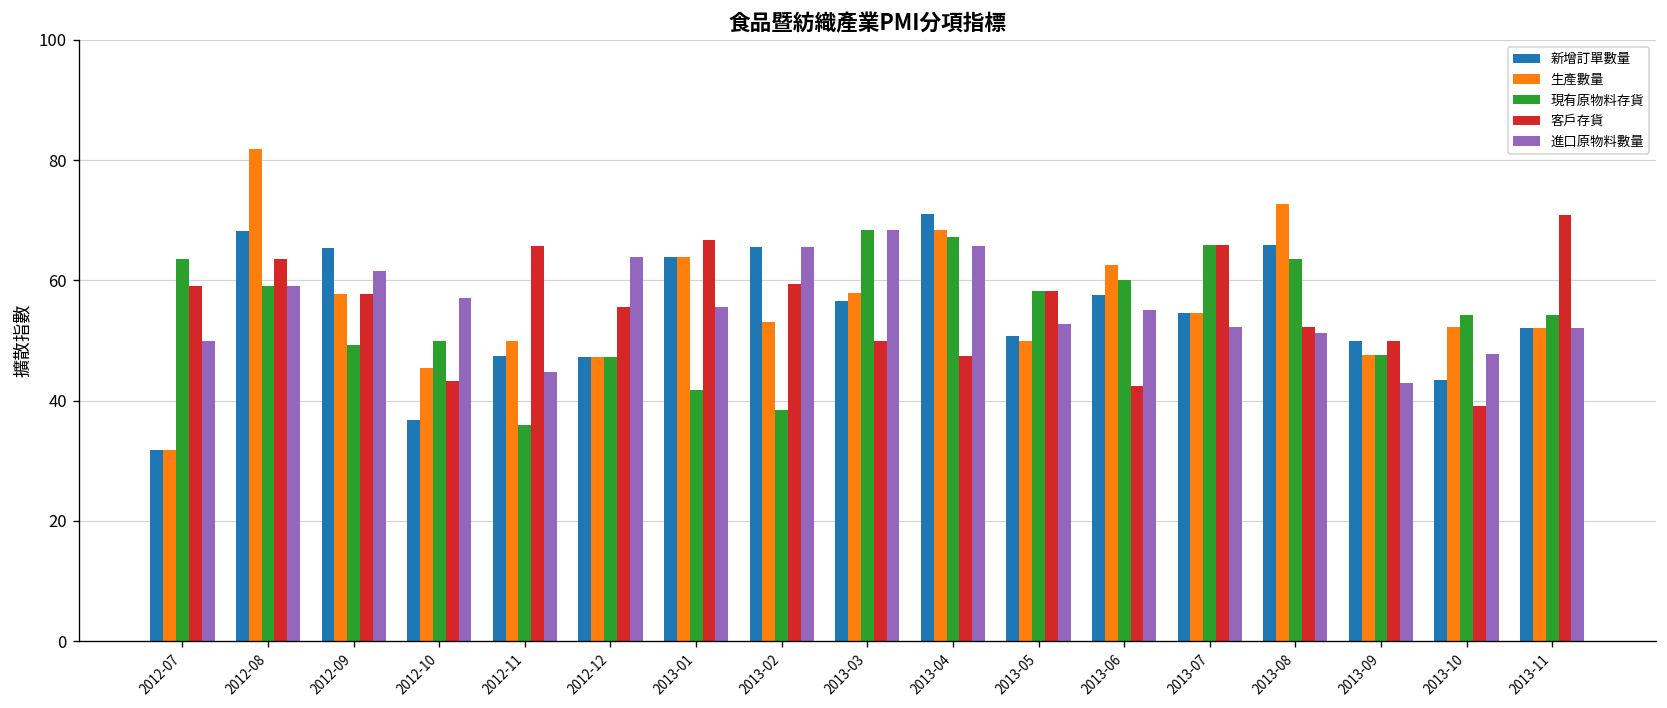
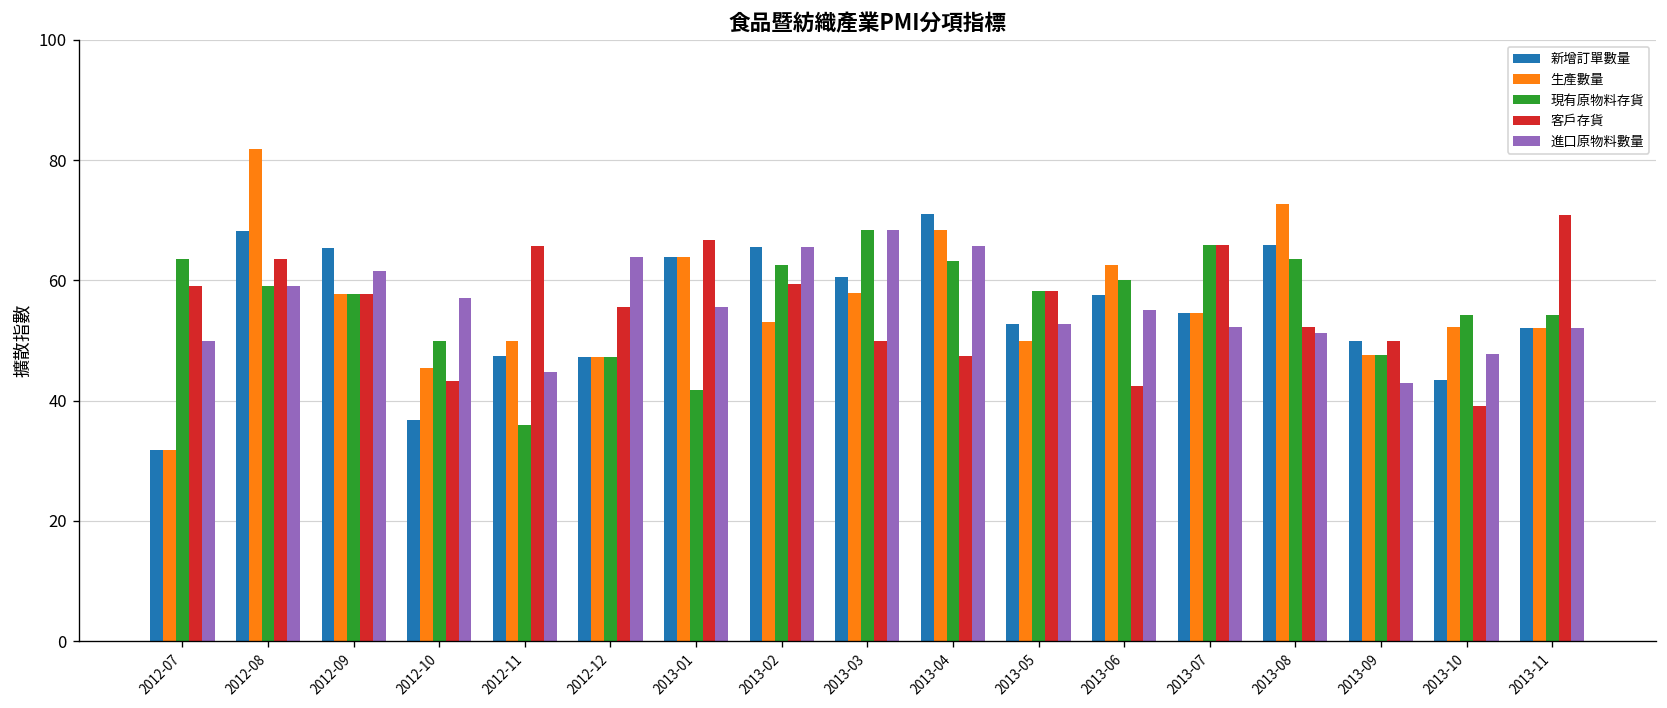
  {
    "新增訂單數量": {
      "2012-07": 32,
      "2012-08": 68,
      "2012-09": 65,
      "2012-10": 37,
      "2012-11": 47,
      "2012-12": 47,
      "2013-01": 64,
      "2013-02": 66,
-     "2013-03": 57,
+     "2013-03": 61,
      "2013-04": 71,
-     "2013-05": 51,
+     "2013-05": 53,
      "2013-06": 58,
      "2013-07": 55,
      "2013-08": 66,
      "2013-09": 50,
      "2013-10": 44,
      "2013-11": 52
    },
    "生產數量": {
      "2012-07": 32,
      "2012-08": 82,
      "2012-09": 58,
      "2012-10": 45,
      "2012-11": 50,
      "2012-12": 47,
      "2013-01": 64,
      "2013-02": 53,
      "2013-03": 58,
      "2013-04": 68,
      "2013-05": 50,
      "2013-06": 63,
      "2013-07": 55,
      "2013-08": 73,
      "2013-09": 48,
      "2013-10": 52,
      "2013-11": 52
    },
    "現有原物料存貨": {
      "2012-07": 64,
      "2012-08": 59,
-     "2012-09": 49,
+     "2012-09": 58,
      "2012-10": 50,
      "2012-11": 36,
      "2012-12": 47,
      "2013-01": 42,
-     "2013-02": 38,
+     "2013-02": 63,
      "2013-03": 68,
-     "2013-04": 67,
+     "2013-04": 63,
      "2013-05": 58,
      "2013-06": 60,
      "2013-07": 66,
      "2013-08": 64,
      "2013-09": 48,
      "2013-10": 54,
      "2013-11": 54
    },
    "客戶存貨": {
      "2012-07": 59,
      "2012-08": 64,
      "2012-09": 58,
      "2012-10": 43,
      "2012-11": 66,
      "2012-12": 56,
      "2013-01": 67,
      "2013-02": 59,
      "2013-03": 50,
      "2013-04": 47,
      "2013-05": 58,
      "2013-06": 43,
      "2013-07": 66,
      "2013-08": 52,
      "2013-09": 50,
      "2013-10": 39,
      "2013-11": 71
    },
    "進口原物料數量": {
      "2012-07": 50,
      "2012-08": 59,
      "2012-09": 62,
      "2012-10": 57,
      "2012-11": 45,
      "2012-12": 64,
      "2013-01": 56,
      "2013-02": 66,
      "2013-03": 68,
      "2013-04": 66,
      "2013-05": 53,
      "2013-06": 55,
      "2013-07": 52,
      "2013-08": 51,
      "2013-09": 43,
      "2013-10": 48,
      "2013-11": 52
    }
  }
